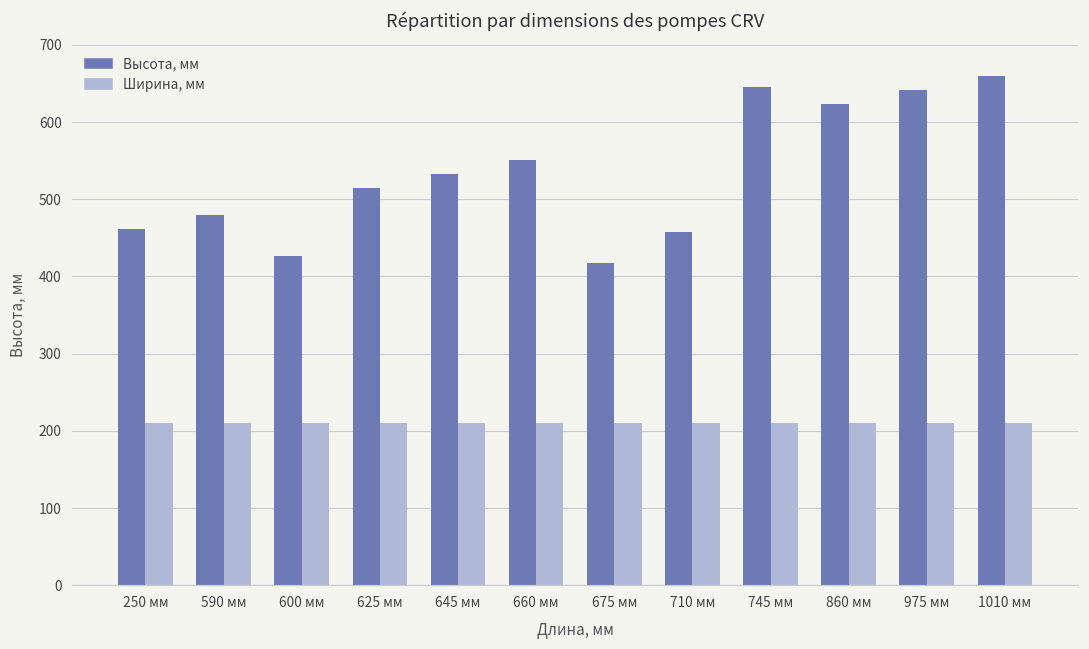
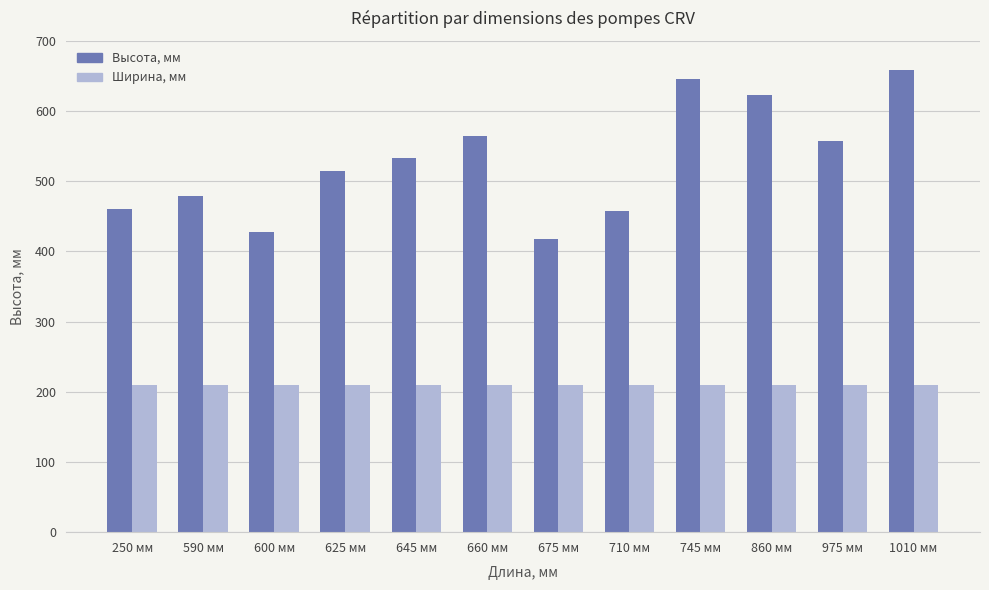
  {
    "Высота, мм": {
      "250 мм": 460,
      "590 мм": 480,
      "600 мм": 430,
      "625 мм": 520,
      "645 мм": 530,
-     "660 мм": 550,
+     "660 мм": 560,
      "675 мм": 420,
      "710 мм": 460,
      "745 мм": 650,
      "860 мм": 620,
-     "975 мм": 640,
+     "975 мм": 560,
      "1010 мм": 660
    },
    "Ширина, мм": {
      "250 мм": 210,
      "590 мм": 210,
      "600 мм": 210,
      "625 мм": 210,
      "645 мм": 210,
      "660 мм": 210,
      "675 мм": 210,
      "710 мм": 210,
      "745 мм": 210,
      "860 мм": 210,
      "975 мм": 210,
      "1010 мм": 210
    }
  }
